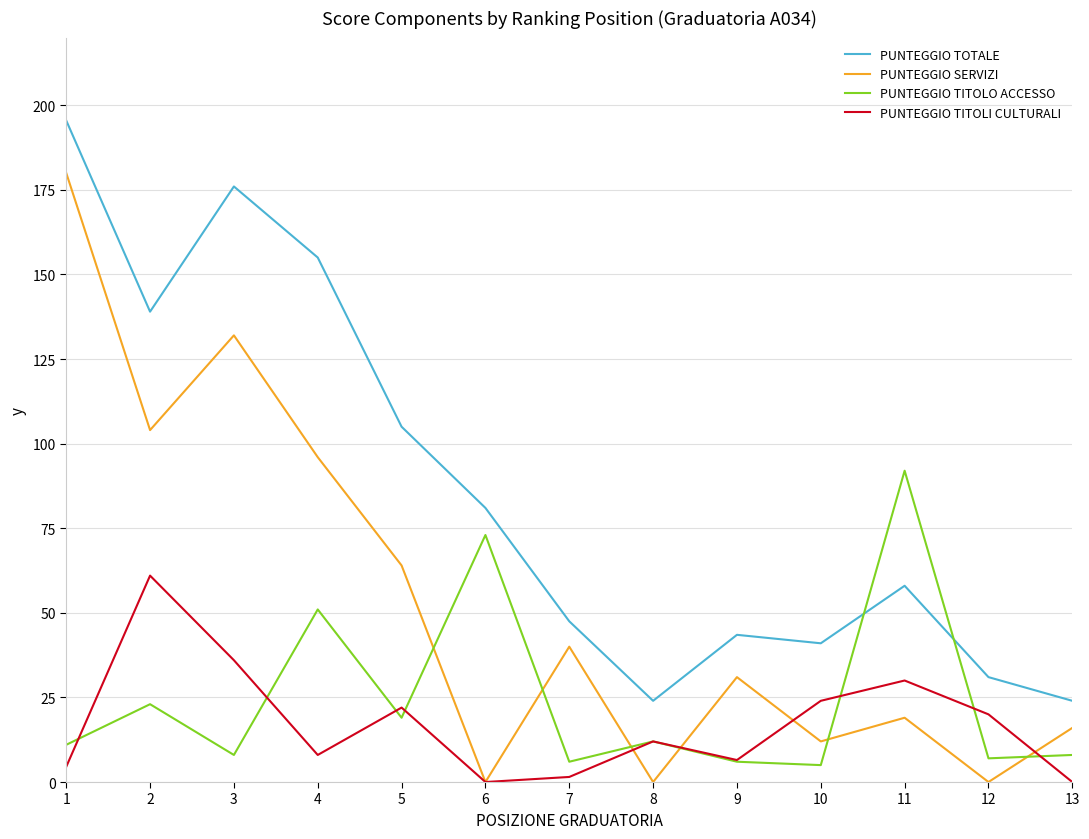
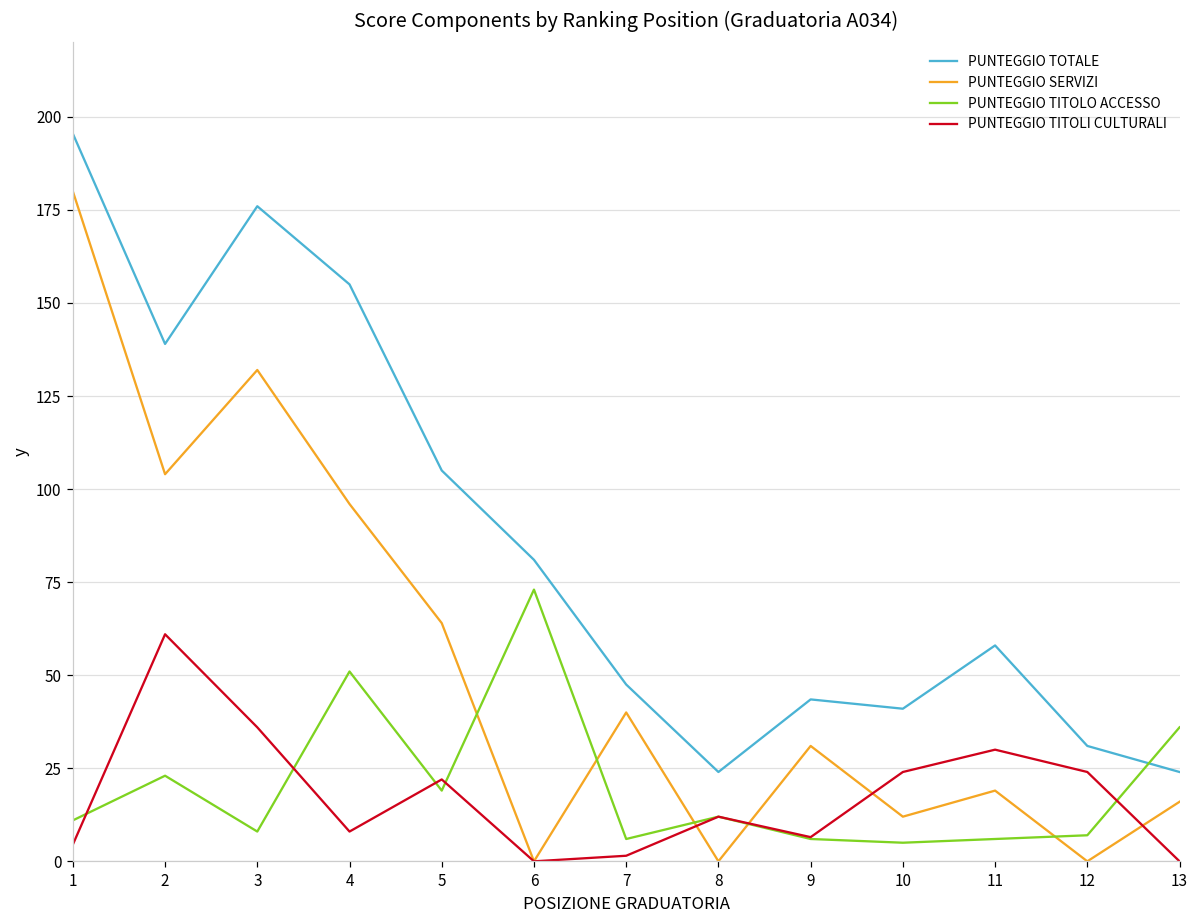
  {
    "PUNTEGGIO TOTALE": {
      "1": 196,
      "2": 139,
      "3": 176,
      "4": 155,
      "5": 105,
      "6": 81,
      "7": 48,
      "8": 24,
      "9": 44,
      "10": 41,
      "11": 58,
      "12": 31,
      "13": 24
    },
    "PUNTEGGIO SERVIZI": {
      "1": 180,
      "2": 104,
      "3": 132,
      "4": 96,
      "5": 64,
      "7": 40,
      "8": 0,
      "9": 31,
      "10": 12,
      "11": 19,
      "12": 0,
      "13": 16
    },
    "PUNTEGGIO TITOLO ACCESSO": {
      "1": 11,
      "2": 23,
      "3": 8,
      "4": 51,
      "5": 19,
      "6": 73,
      "7": 6,
      "10": 5,
-     "11": 92,
+     "11": 6,
      "12": 7,
-     "13": 8
+     "13": 36
    },
    "PUNTEGGIO TITOLI CULTURALI": {
      "1": 5,
      "2": 61,
      "3": 36,
      "4": 8,
      "5": 22,
      "7": 2,
      "10": 24,
      "11": 30,
-     "12": 20,
+     "12": 24,
      "13": 0
    }
  }
